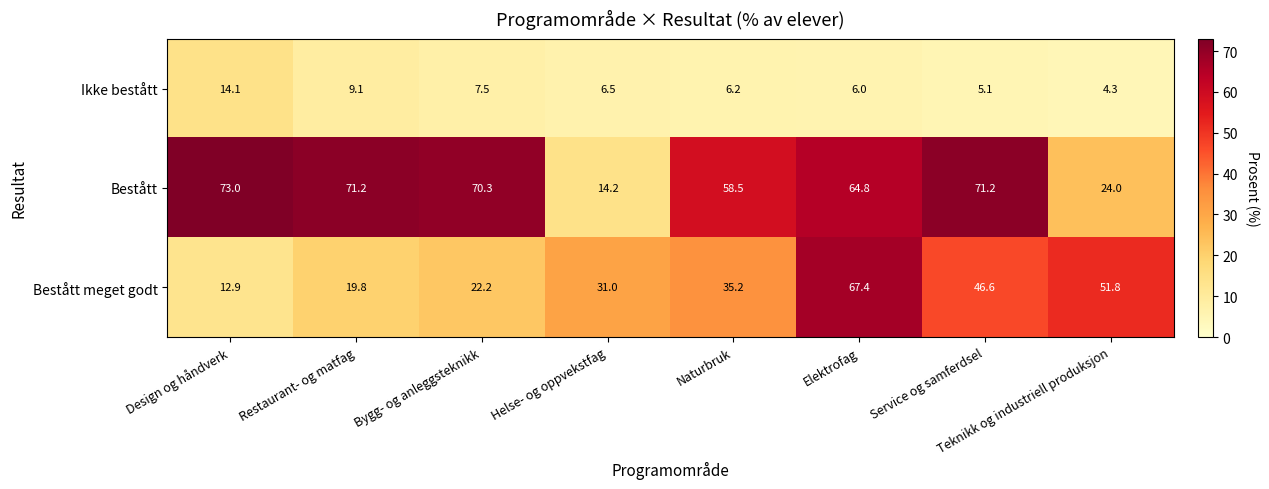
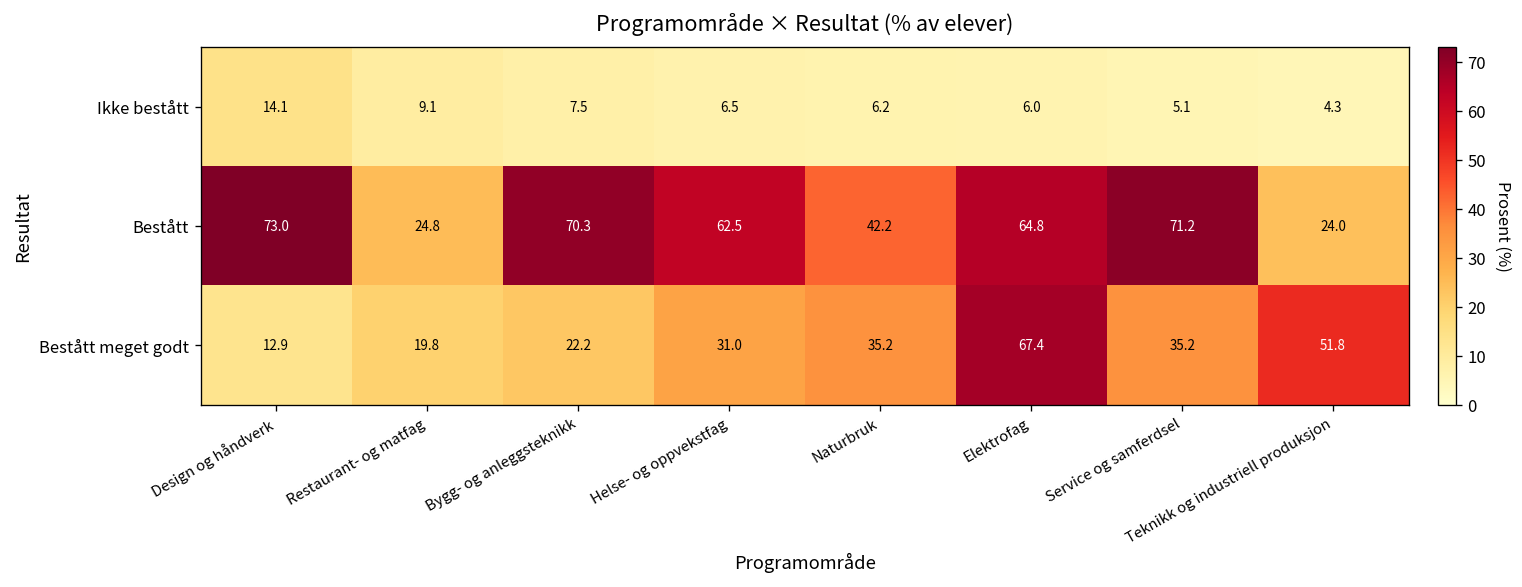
  {
    "Ikke bestått": {
      "Design og håndverk": 14.1,
      "Restaurant- og matfag": 9.1,
      "Bygg- og anleggsteknikk": 7.5,
      "Helse- og oppvekstfag": 6.5,
      "Naturbruk": 6.2,
      "Elektrofag": 6.0,
      "Service og samferdsel": 5.1,
      "Teknikk og industriell produksjon": 4.3
    },
    "Bestått": {
      "Design og håndverk": 73.0,
-     "Restaurant- og matfag": 71.2,
+     "Restaurant- og matfag": 24.8,
      "Bygg- og anleggsteknikk": 70.3,
-     "Helse- og oppvekstfag": 14.2,
-     "Naturbruk": 58.5,
+     "Helse- og oppvekstfag": 62.5,
+     "Naturbruk": 42.2,
      "Elektrofag": 64.8,
      "Service og samferdsel": 71.2,
      "Teknikk og industriell produksjon": 24.0
    },
    "Bestått meget godt": {
      "Design og håndverk": 12.9,
      "Restaurant- og matfag": 19.8,
      "Bygg- og anleggsteknikk": 22.2,
      "Helse- og oppvekstfag": 31.0,
      "Naturbruk": 35.2,
      "Elektrofag": 67.4,
-     "Service og samferdsel": 46.6,
+     "Service og samferdsel": 35.2,
      "Teknikk og industriell produksjon": 51.8
    }
  }
